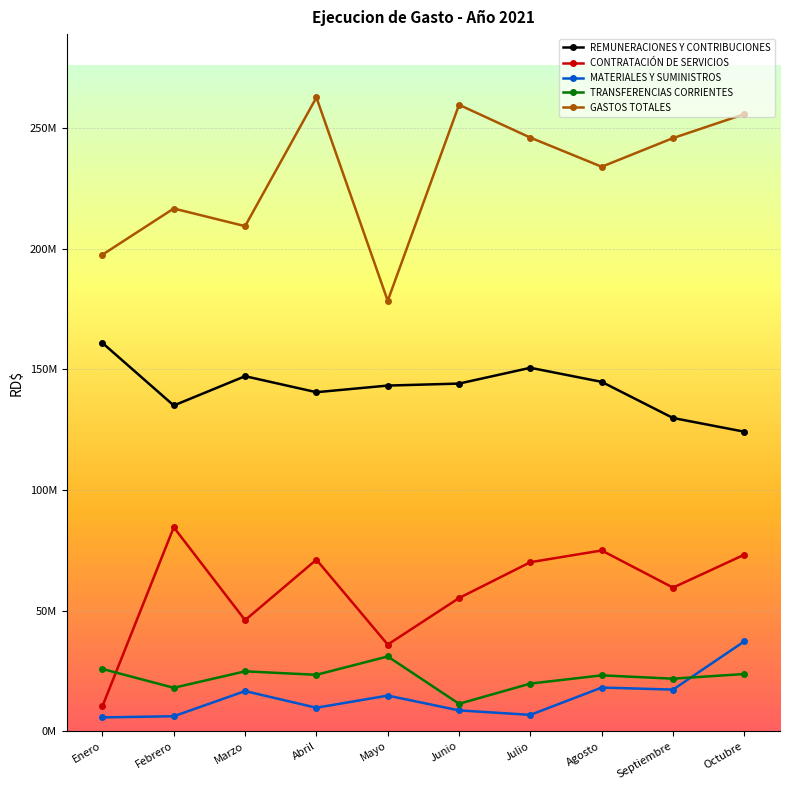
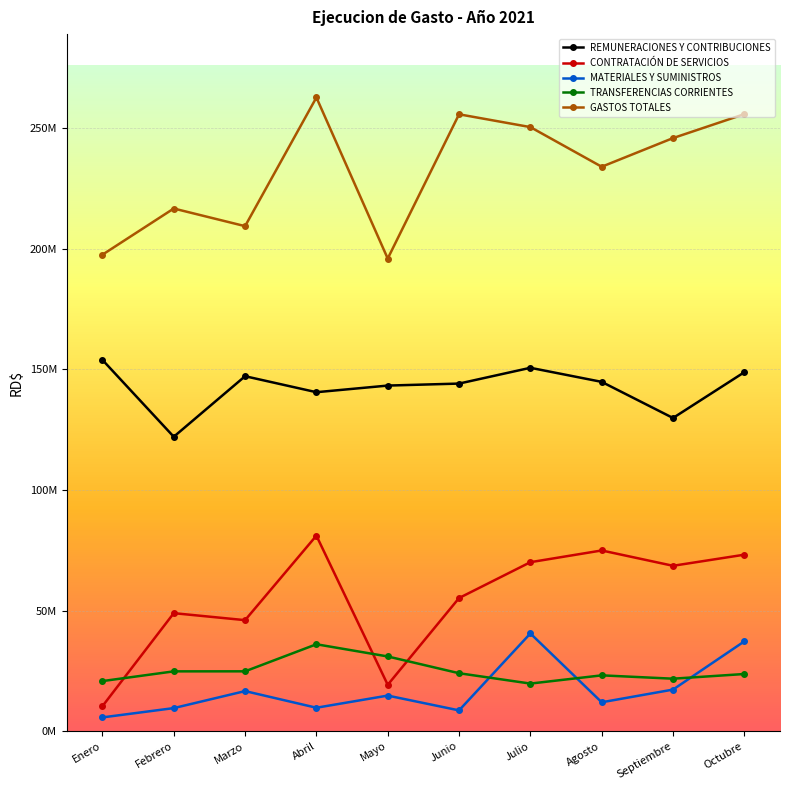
  {
    "REMUNERACIONES Y CONTRIBUCIONES": {
-     "Enero": 161000000,
-     "Febrero": 135000000,
+     "Enero": 154000000,
+     "Febrero": 122000000,
      "Marzo": 147000000,
      "Abril": 141000000,
      "Mayo": 143000000,
      "Junio": 144000000,
      "Julio": 151000000,
      "Agosto": 145000000,
      "Septiembre": 130000000,
-     "Octubre": 124000000
+     "Octubre": 149000000
    },
    "CONTRATACIÓN DE SERVICIOS": {
      "Enero": 10000000,
-     "Febrero": 85000000,
+     "Febrero": 49000000,
      "Marzo": 46000000,
-     "Abril": 71000000,
-     "Mayo": 36000000,
+     "Abril": 81000000,
+     "Mayo": 19000000,
      "Junio": 55000000,
      "Julio": 70000000,
      "Agosto": 75000000,
-     "Septiembre": 60000000,
+     "Septiembre": 69000000,
      "Octubre": 73000000
    },
    "MATERIALES Y SUMINISTROS": {
      "Enero": 6000000,
-     "Febrero": 6000000,
+     "Febrero": 10000000,
      "Marzo": 17000000,
      "Abril": 10000000,
      "Mayo": 15000000,
      "Junio": 9000000,
-     "Julio": 7000000,
-     "Agosto": 18000000,
+     "Julio": 41000000,
+     "Agosto": 12000000,
      "Septiembre": 17000000,
      "Octubre": 37000000
    },
    "TRANSFERENCIAS CORRIENTES": {
-     "Enero": 26000000,
-     "Febrero": 18000000,
+     "Enero": 21000000,
+     "Febrero": 25000000,
      "Marzo": 25000000,
-     "Abril": 23000000,
+     "Abril": 36000000,
      "Mayo": 31000000,
-     "Junio": 11000000,
+     "Junio": 24000000,
      "Julio": 20000000,
      "Agosto": 23000000,
      "Septiembre": 22000000,
      "Octubre": 24000000
    },
    "GASTOS TOTALES": {
      "Enero": 198000000,
      "Febrero": 217000000,
      "Marzo": 209000000,
      "Abril": 263000000,
-     "Mayo": 178000000,
-     "Junio": 260000000,
-     "Julio": 246000000,
+     "Mayo": 196000000,
+     "Junio": 256000000,
+     "Julio": 251000000,
      "Agosto": 234000000,
      "Septiembre": 246000000
    }
  }
